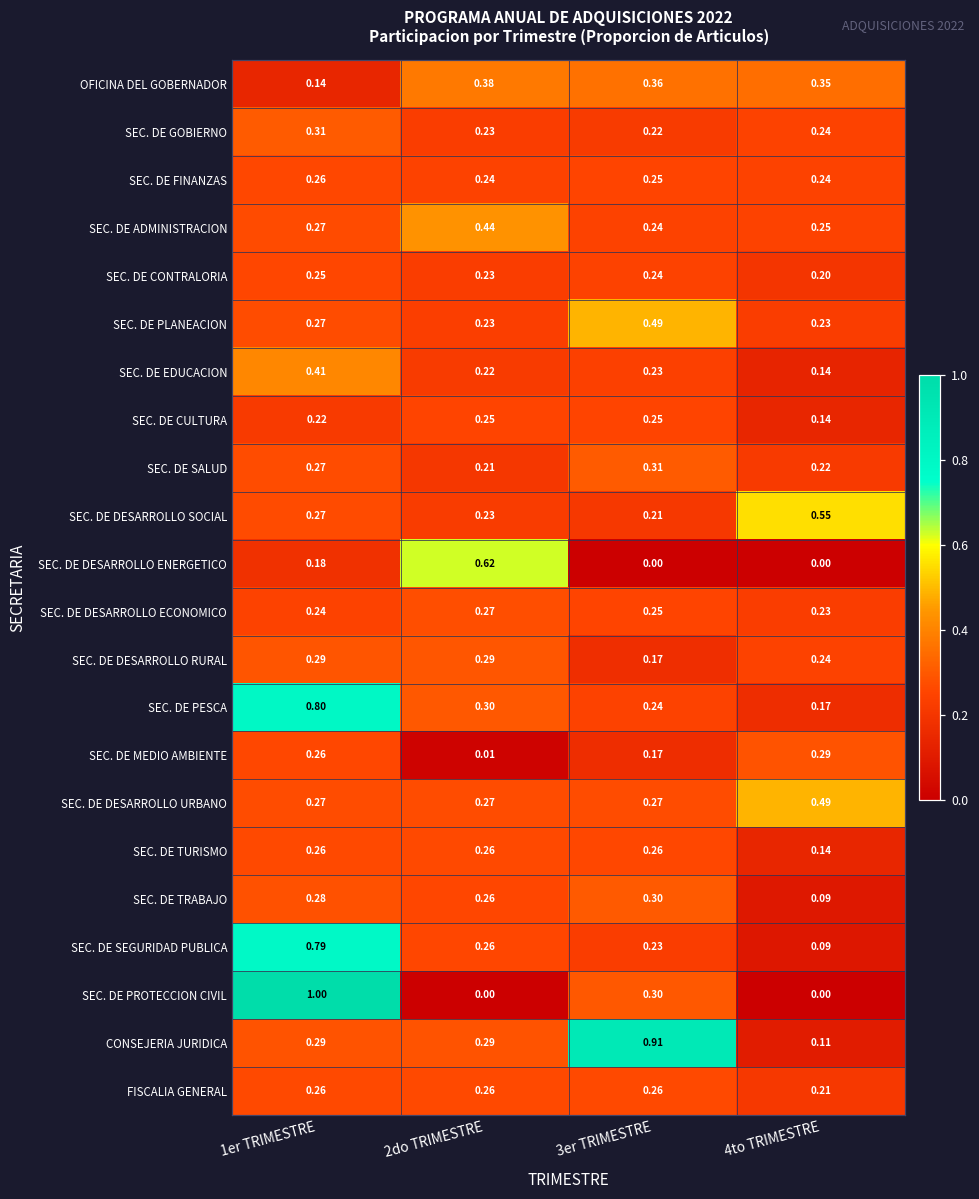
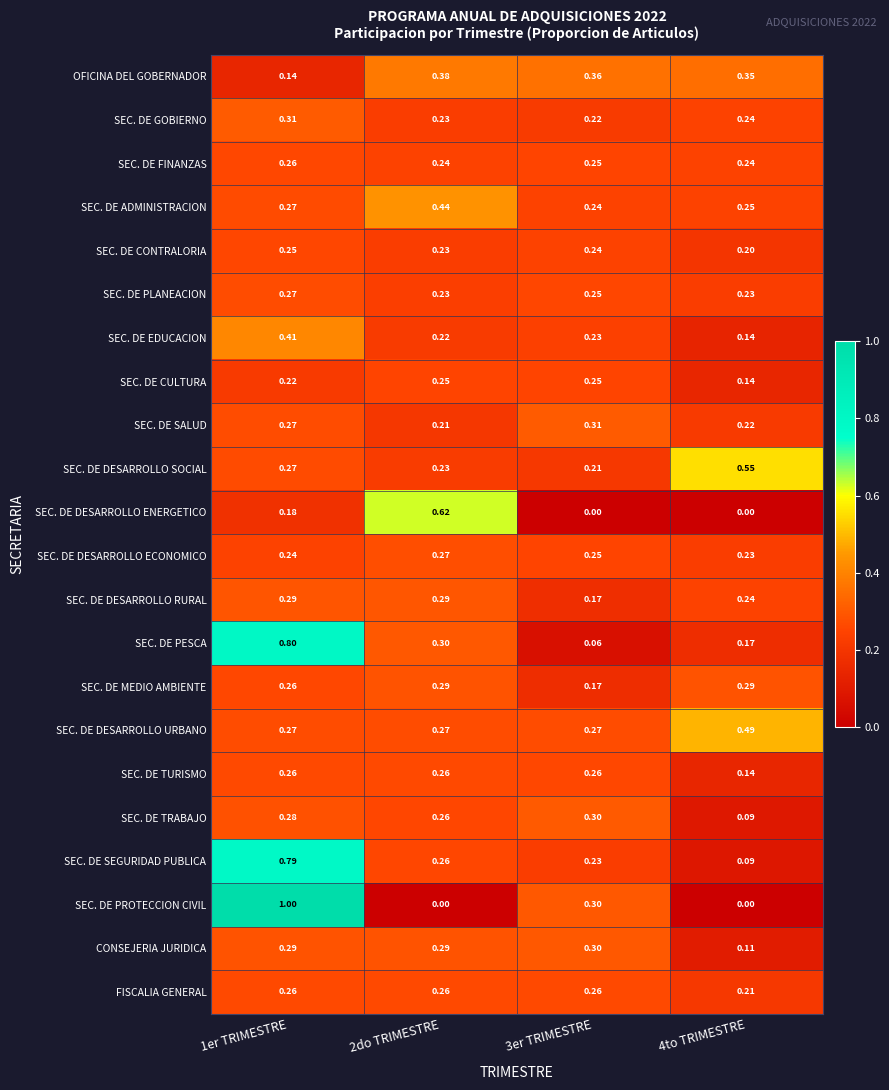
  {
    "OFICINA DEL GOBERNADOR": {
      "1er TRIMESTRE": 0.14,
      "2do TRIMESTRE": 0.38,
      "3er TRIMESTRE": 0.36,
      "4to TRIMESTRE": 0.35
    },
    "SEC. DE GOBIERNO": {
      "1er TRIMESTRE": 0.31,
      "2do TRIMESTRE": 0.23,
      "3er TRIMESTRE": 0.22,
      "4to TRIMESTRE": 0.24
    },
    "SEC. DE FINANZAS": {
      "1er TRIMESTRE": 0.26,
      "2do TRIMESTRE": 0.24,
      "3er TRIMESTRE": 0.25,
      "4to TRIMESTRE": 0.24
    },
    "SEC. DE ADMINISTRACION": {
      "1er TRIMESTRE": 0.27,
      "2do TRIMESTRE": 0.44,
      "3er TRIMESTRE": 0.24,
      "4to TRIMESTRE": 0.25
    },
    "SEC. DE CONTRALORIA": {
      "1er TRIMESTRE": 0.25,
      "2do TRIMESTRE": 0.23,
      "3er TRIMESTRE": 0.24,
      "4to TRIMESTRE": 0.20
    },
    "SEC. DE PLANEACION": {
      "1er TRIMESTRE": 0.27,
      "2do TRIMESTRE": 0.23,
-     "3er TRIMESTRE": 0.49,
+     "3er TRIMESTRE": 0.25,
      "4to TRIMESTRE": 0.23
    },
    "SEC. DE EDUCACION": {
      "1er TRIMESTRE": 0.41,
      "2do TRIMESTRE": 0.22,
      "3er TRIMESTRE": 0.23,
      "4to TRIMESTRE": 0.14
    },
    "SEC. DE CULTURA": {
      "1er TRIMESTRE": 0.22,
      "2do TRIMESTRE": 0.25,
      "3er TRIMESTRE": 0.25,
      "4to TRIMESTRE": 0.14
    },
    "SEC. DE SALUD": {
      "1er TRIMESTRE": 0.27,
      "2do TRIMESTRE": 0.21,
      "3er TRIMESTRE": 0.31,
      "4to TRIMESTRE": 0.22
    },
    "SEC. DE DESARROLLO SOCIAL": {
      "1er TRIMESTRE": 0.27,
      "2do TRIMESTRE": 0.23,
      "3er TRIMESTRE": 0.21,
      "4to TRIMESTRE": 0.55
    },
    "SEC. DE DESARROLLO ENERGETICO": {
      "1er TRIMESTRE": 0.18,
      "2do TRIMESTRE": 0.62,
      "3er TRIMESTRE": 0.00,
      "4to TRIMESTRE": 0.00
    },
    "SEC. DE DESARROLLO ECONOMICO": {
      "1er TRIMESTRE": 0.24,
      "2do TRIMESTRE": 0.27,
      "3er TRIMESTRE": 0.25,
      "4to TRIMESTRE": 0.23
    },
    "SEC. DE DESARROLLO RURAL": {
      "1er TRIMESTRE": 0.29,
      "2do TRIMESTRE": 0.29,
      "3er TRIMESTRE": 0.17,
      "4to TRIMESTRE": 0.24
    },
    "SEC. DE PESCA": {
      "1er TRIMESTRE": 0.80,
      "2do TRIMESTRE": 0.30,
-     "3er TRIMESTRE": 0.24,
+     "3er TRIMESTRE": 0.06,
      "4to TRIMESTRE": 0.17
    },
    "SEC. DE MEDIO AMBIENTE": {
      "1er TRIMESTRE": 0.26,
-     "2do TRIMESTRE": 0.01,
+     "2do TRIMESTRE": 0.29,
      "3er TRIMESTRE": 0.17,
      "4to TRIMESTRE": 0.29
    },
    "SEC. DE DESARROLLO URBANO": {
      "1er TRIMESTRE": 0.27,
      "2do TRIMESTRE": 0.27,
      "3er TRIMESTRE": 0.27,
      "4to TRIMESTRE": 0.49
    },
    "SEC. DE TURISMO": {
      "1er TRIMESTRE": 0.26,
      "2do TRIMESTRE": 0.26,
      "3er TRIMESTRE": 0.26,
      "4to TRIMESTRE": 0.14
    },
    "SEC. DE TRABAJO": {
      "1er TRIMESTRE": 0.28,
      "2do TRIMESTRE": 0.26,
      "3er TRIMESTRE": 0.30,
      "4to TRIMESTRE": 0.09
    },
    "SEC. DE SEGURIDAD PUBLICA": {
      "1er TRIMESTRE": 0.79,
      "2do TRIMESTRE": 0.26,
      "3er TRIMESTRE": 0.23,
      "4to TRIMESTRE": 0.09
    },
    "SEC. DE PROTECCION CIVIL": {
      "1er TRIMESTRE": 1.00,
      "2do TRIMESTRE": 0.00,
      "3er TRIMESTRE": 0.30,
      "4to TRIMESTRE": 0.00
    },
    "CONSEJERIA JURIDICA": {
      "1er TRIMESTRE": 0.29,
      "2do TRIMESTRE": 0.29,
-     "3er TRIMESTRE": 0.91,
+     "3er TRIMESTRE": 0.30,
      "4to TRIMESTRE": 0.11
    },
    "FISCALIA GENERAL": {
      "1er TRIMESTRE": 0.26,
      "2do TRIMESTRE": 0.26,
      "3er TRIMESTRE": 0.26,
      "4to TRIMESTRE": 0.21
    }
  }
